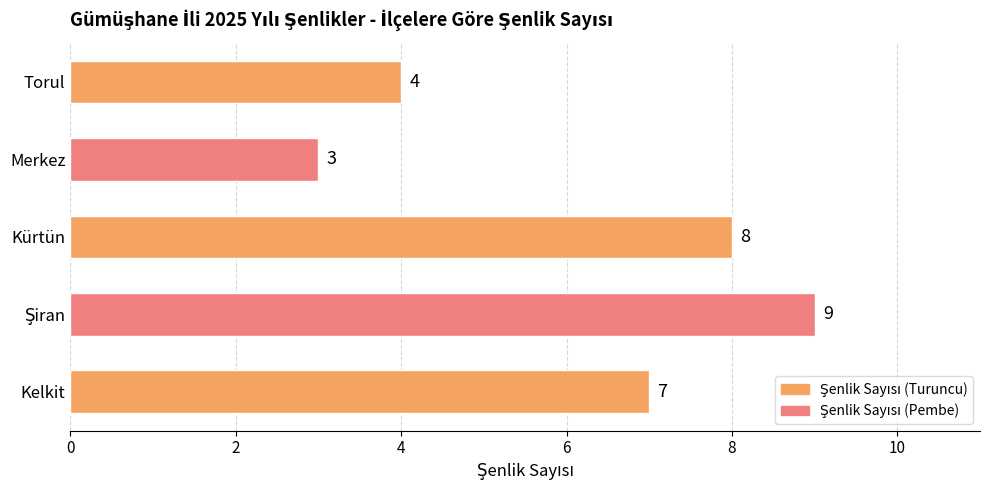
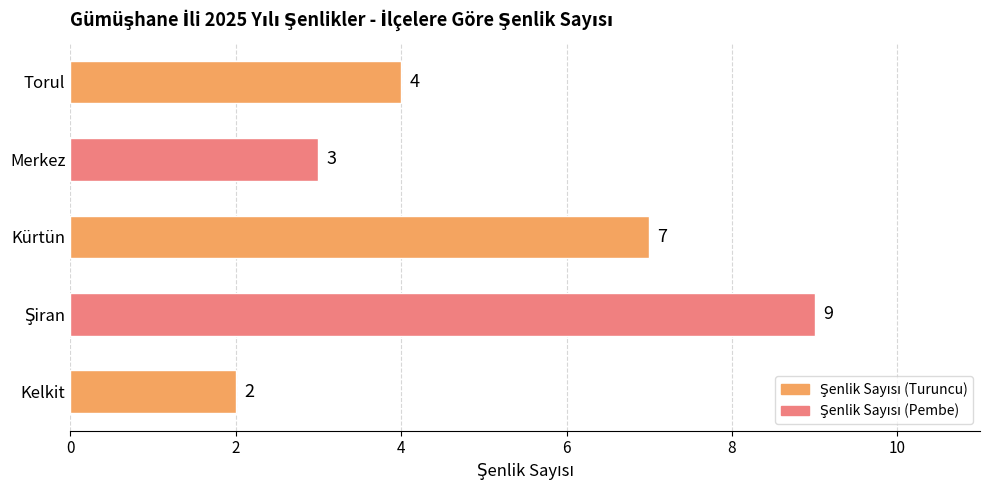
  {
    "Torul": 4,
    "Merkez": 3,
-   "Kürtün": 8,
+   "Kürtün": 7,
    "Şiran": 9,
-   "Kelkit": 7
+   "Kelkit": 2
  }
